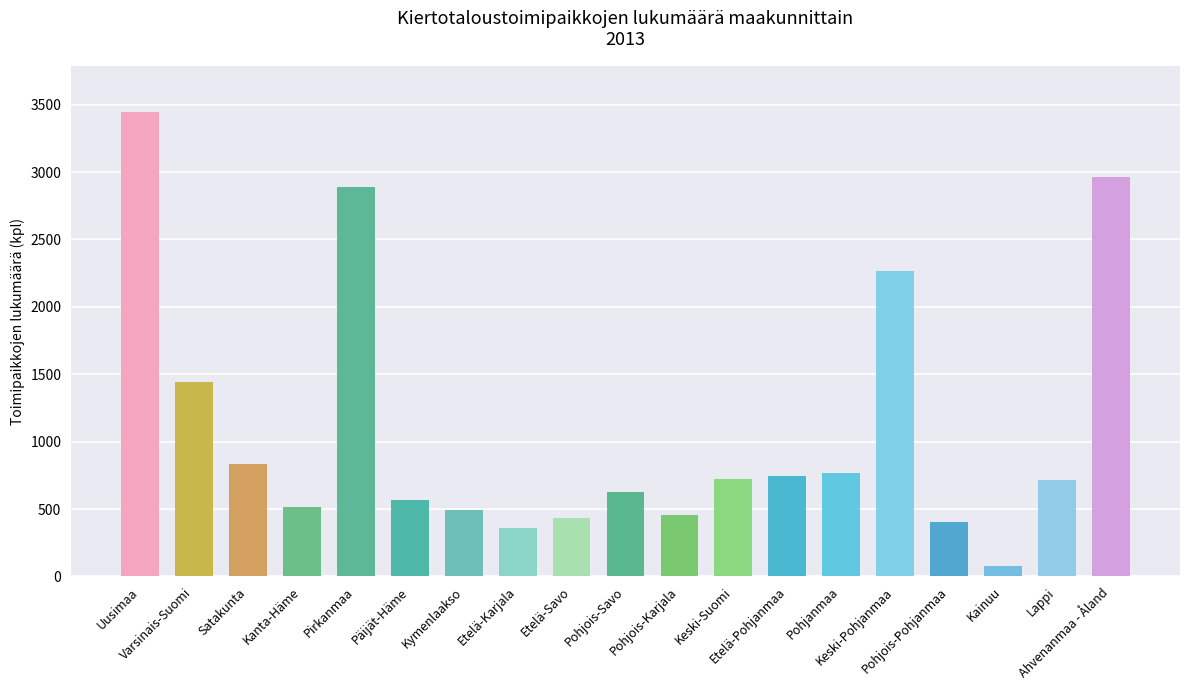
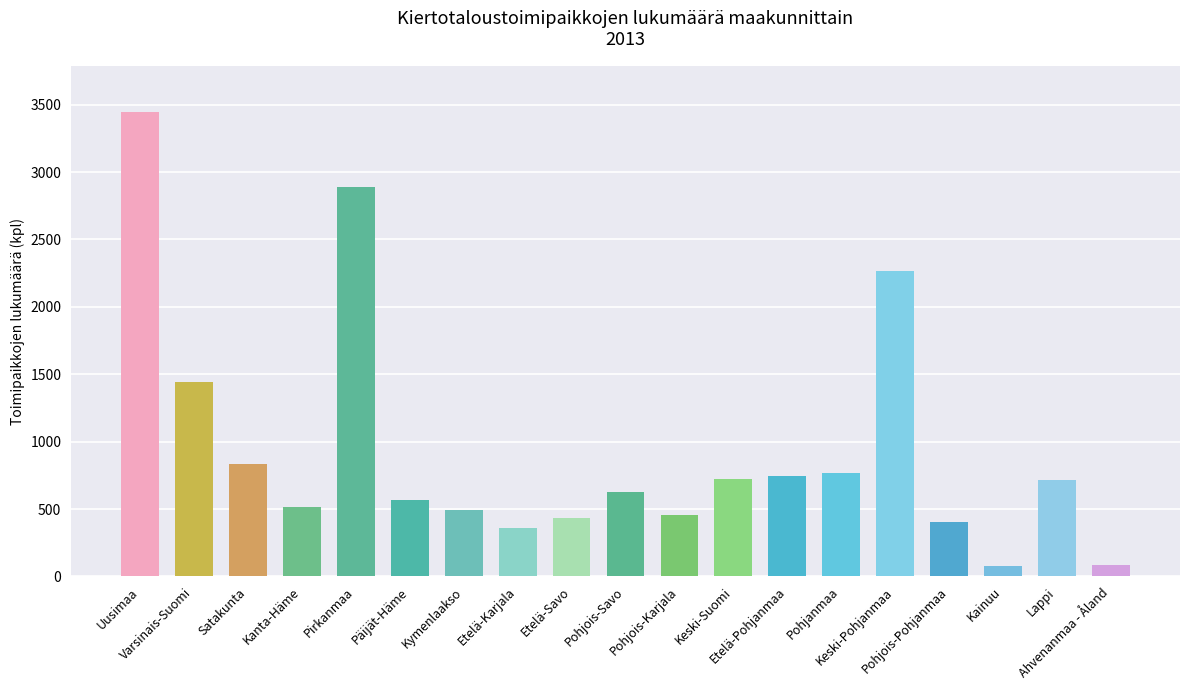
  {
    "Uusimaa": 3450,
    "Varsinais-Suomi": 1440,
    "Satakunta": 840,
    "Kanta-Häme": 520,
    "Pirkanmaa": 2890,
    "Päijät-Häme": 570,
    "Kymenlaakso": 500,
    "Etelä-Karjala": 360,
    "Etelä-Savo": 440,
    "Pohjois-Savo": 630,
    "Pohjois-Karjala": 460,
    "Keski-Suomi": 720,
    "Etelä-Pohjanmaa": 750,
    "Pohjanmaa": 770,
    "Keski-Pohjanmaa": 2270,
    "Pohjois-Pohjanmaa": 400,
    "Kainuu": 80,
    "Lappi": 720,
-   "Ahvenanmaa - Åland": 2970
+   "Ahvenanmaa - Åland": 80
  }
